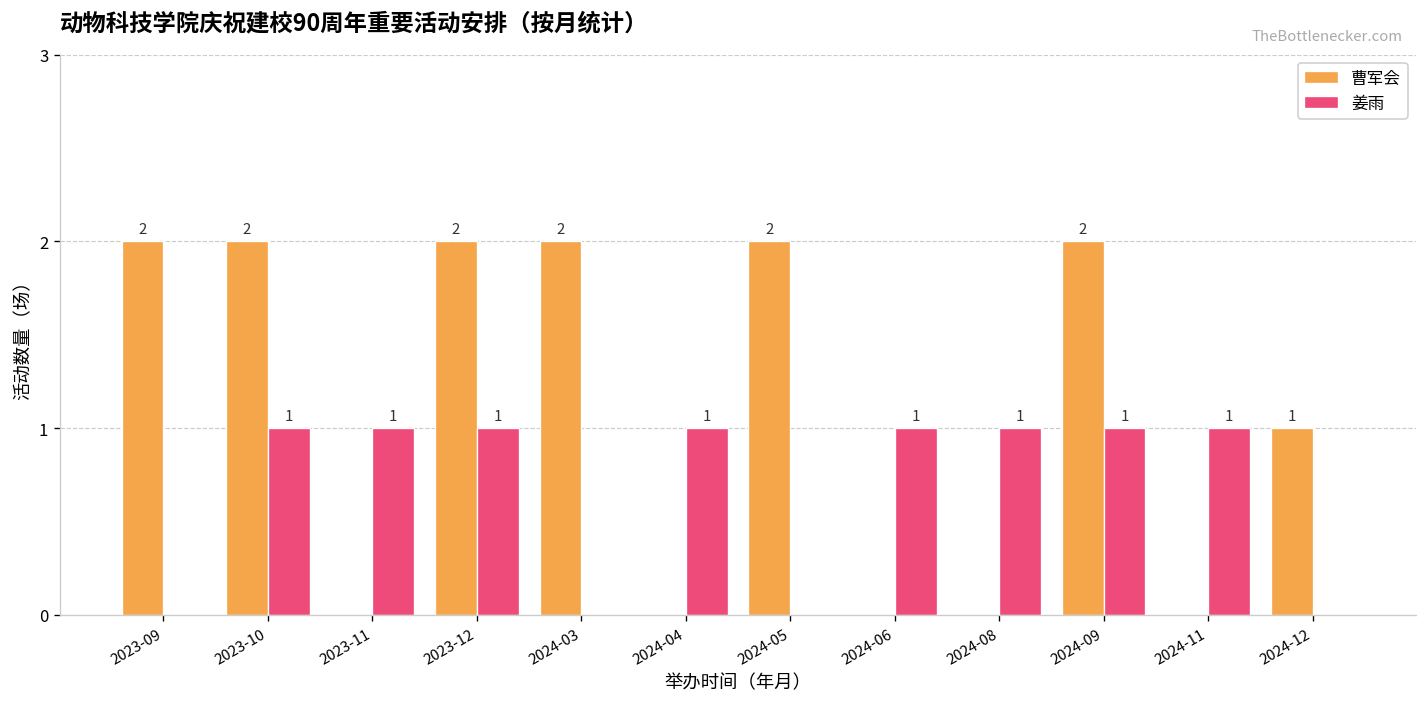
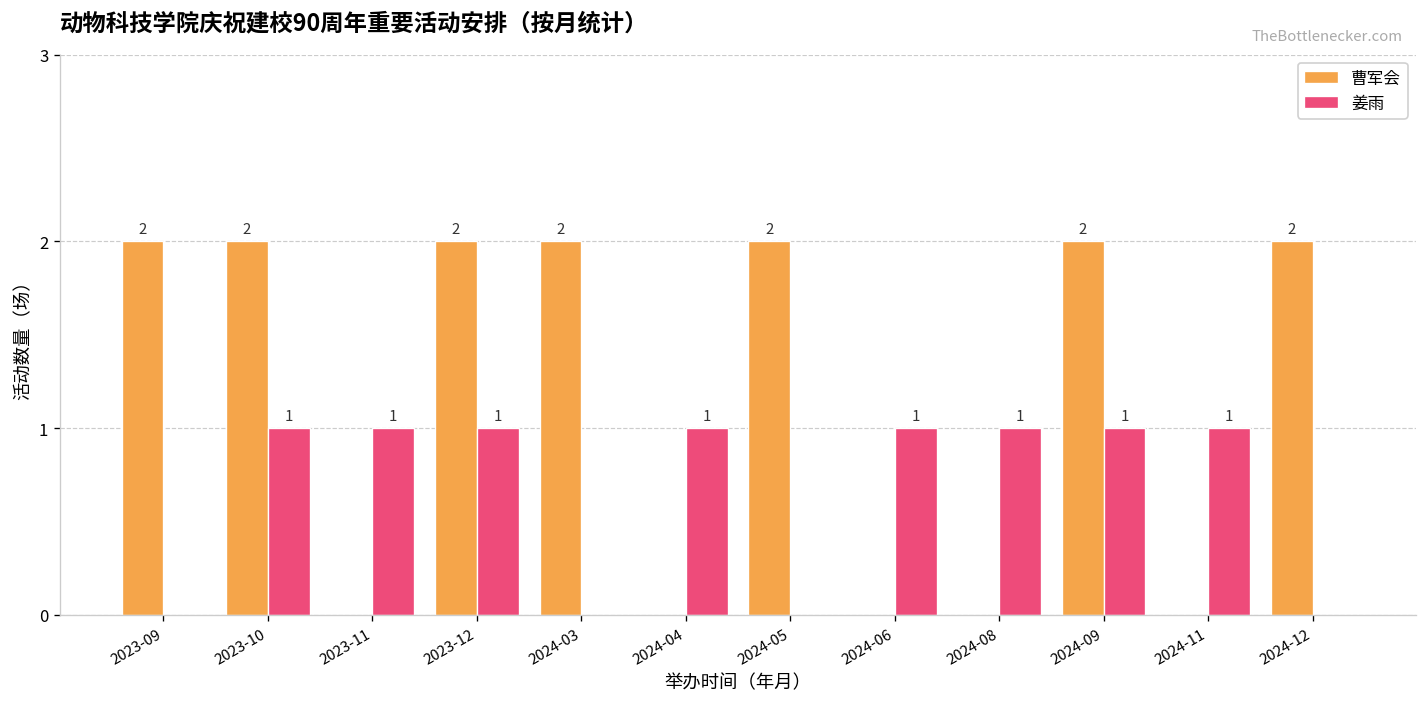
  {
    "曹军会": {
      "2023-09": 2,
      "2023-10": 2,
      "2023-12": 2,
      "2024-03": 2,
      "2024-05": 2,
      "2024-09": 2,
-     "2024-12": 1
+     "2024-12": 2
    },
    "姜雨": {
      "2023-10": 1,
      "2023-11": 1,
      "2023-12": 1,
      "2024-04": 1,
      "2024-06": 1,
      "2024-08": 1,
      "2024-09": 1,
      "2024-11": 1
    }
  }
